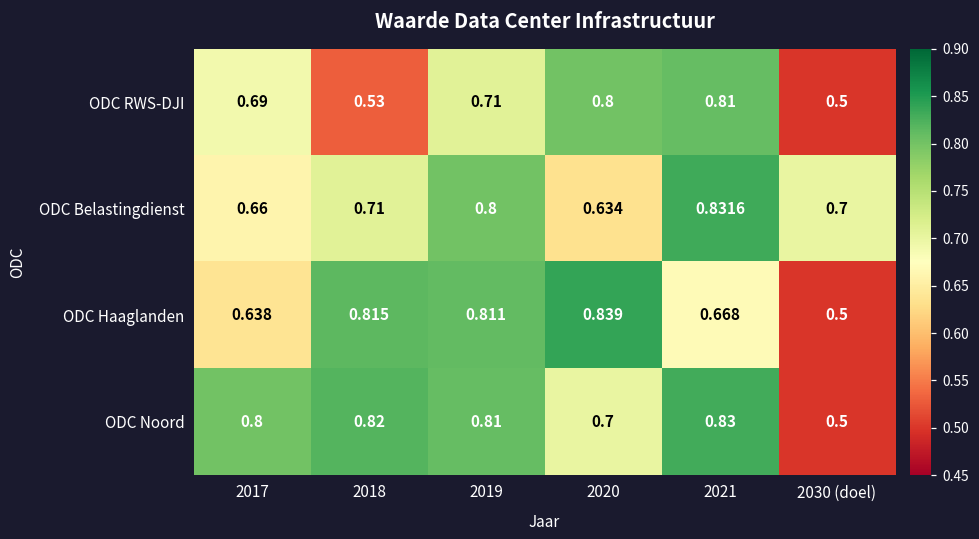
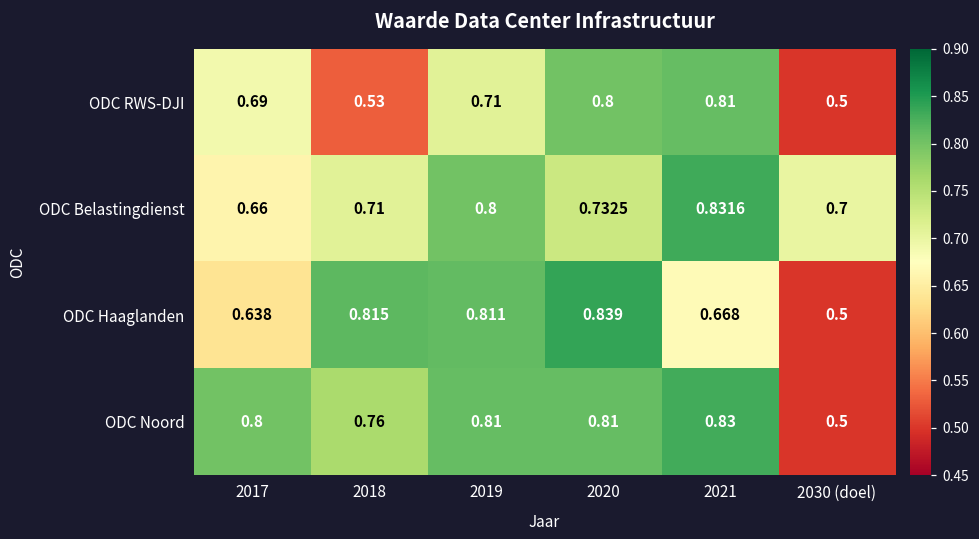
  {
    "ODC RWS-DJI": {
      "2017": 0.69,
      "2018": 0.53,
      "2019": 0.71,
      "2020": 0.8,
      "2021": 0.81,
      "2030 (doel)": 0.5
    },
    "ODC Belastingdienst": {
      "2017": 0.66,
      "2018": 0.71,
      "2019": 0.8,
-     "2020": 0.634,
+     "2020": 0.7325,
      "2021": 0.8316,
      "2030 (doel)": 0.7
    },
    "ODC Haaglanden": {
      "2017": 0.638,
      "2018": 0.815,
      "2019": 0.811,
      "2020": 0.839,
      "2021": 0.668,
      "2030 (doel)": 0.5
    },
    "ODC Noord": {
      "2017": 0.8,
-     "2018": 0.82,
+     "2018": 0.76,
      "2019": 0.81,
-     "2020": 0.7,
+     "2020": 0.81,
      "2021": 0.83,
      "2030 (doel)": 0.5
    }
  }
